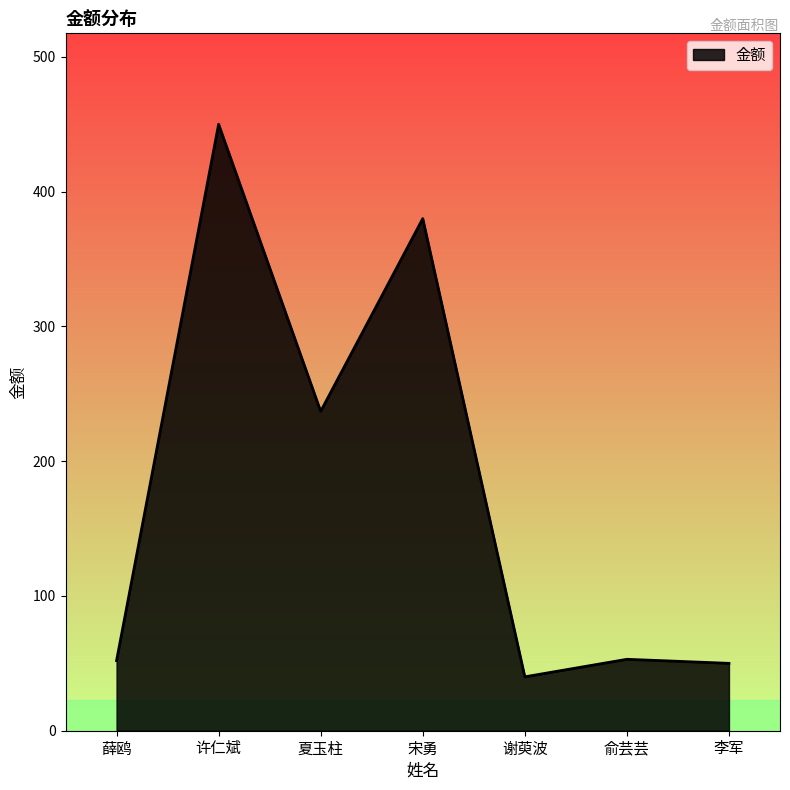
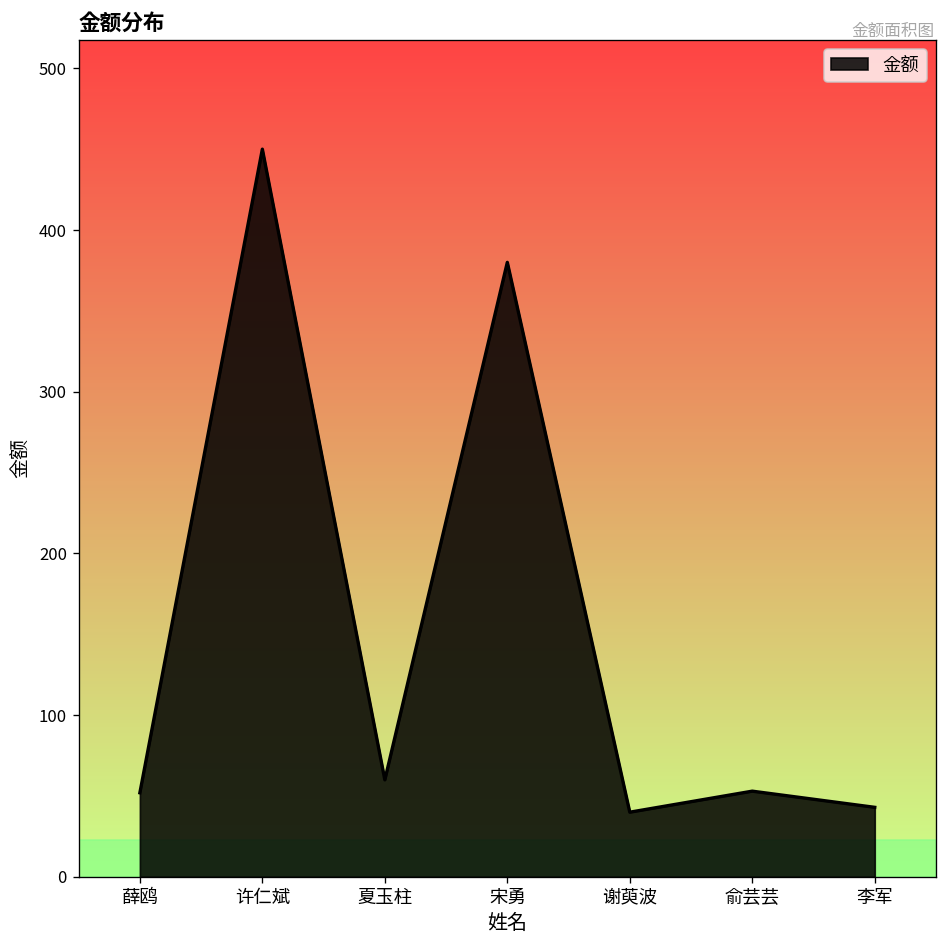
  {
    "薛鸥": 52,
    "许仁斌": 450,
-   "夏玉柱": 237,
+   "夏玉柱": 60,
    "宋勇": 380,
    "谢萸波": 40,
    "俞芸芸": 53,
-   "李军": 50
+   "李军": 43
  }
